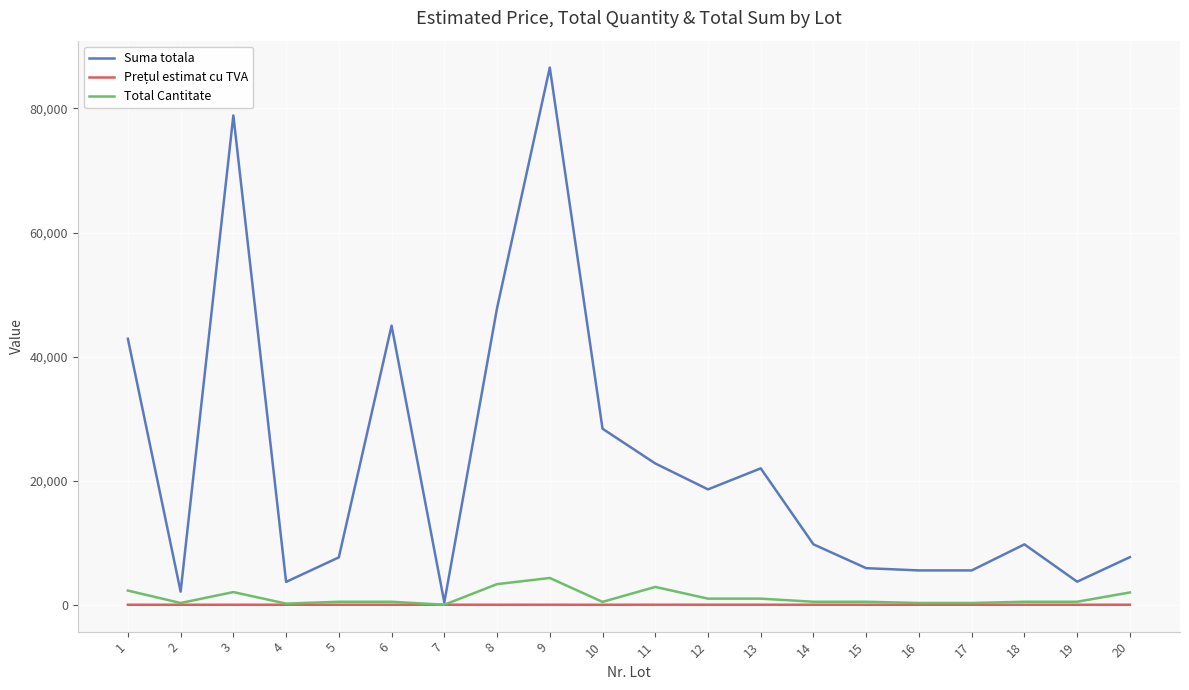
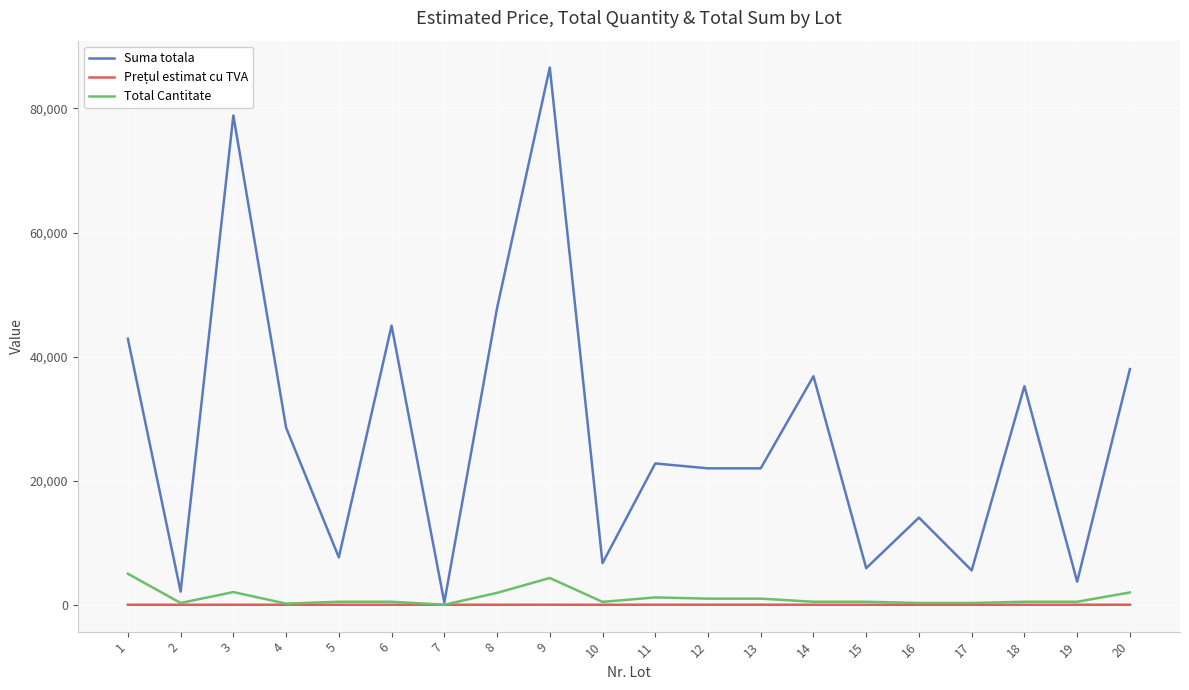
  {
    "Suma totala": {
      "1": "43,000",
      "2": "2,000",
      "3": "79,000",
-     "4": "4,000",
+     "4": "29,000",
      "5": "8,000",
      "6": "45,000",
      "8": "48,000",
      "9": "87,000",
-     "10": "28,000",
+     "10": "7,000",
      "11": "23,000",
-     "12": "19,000",
+     "12": "22,000",
      "13": "22,000",
-     "14": "10,000",
+     "14": "37,000",
      "15": "6,000",
-     "16": "6,000",
+     "16": "14,000",
      "17": "6,000",
-     "18": "10,000",
+     "18": "35,000",
      "19": "4,000",
-     "20": "8,000"
+     "20": "38,000"
    },
    "Prețul estimat cu TVA": {
      "1": "0",
      "3": "0",
      "5": "0",
      "6": "0",
      "8": "0",
      "9": "0",
      "10": "0",
      "11": "0",
      "12": "0",
      "13": "0",
      "14": "0",
      "15": "0",
      "18": "0",
      "19": "0",
      "20": "0"
    },
    "Total Cantitate": {
-     "1": "2,000",
+     "1": "5,000",
      "3": "2,000",
      "5": "1,000",
      "6": "1,000",
-     "8": "3,000",
+     "8": "2,000",
      "9": "4,000",
      "10": "0",
-     "11": "3,000",
+     "11": "1,000",
      "12": "1,000",
      "13": "1,000",
      "14": "1,000",
      "15": "1,000",
      "18": "1,000",
      "19": "1,000",
      "20": "2,000"
    }
  }
